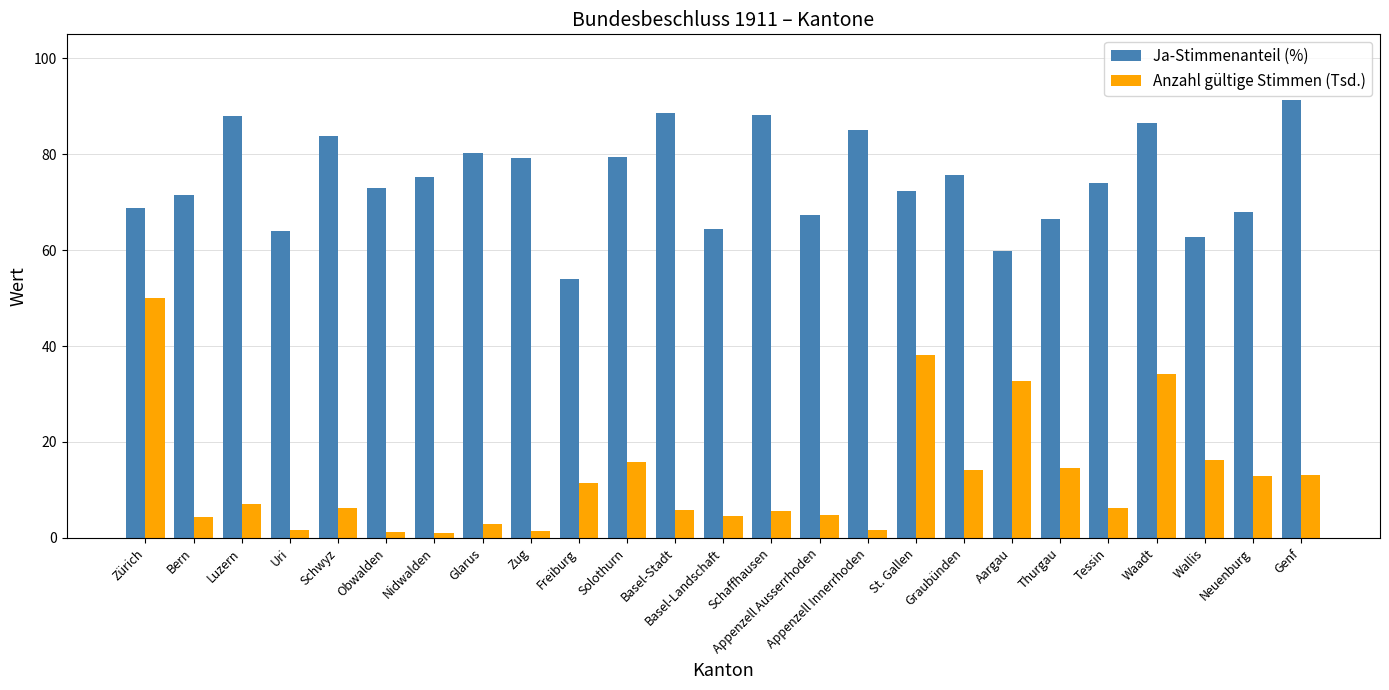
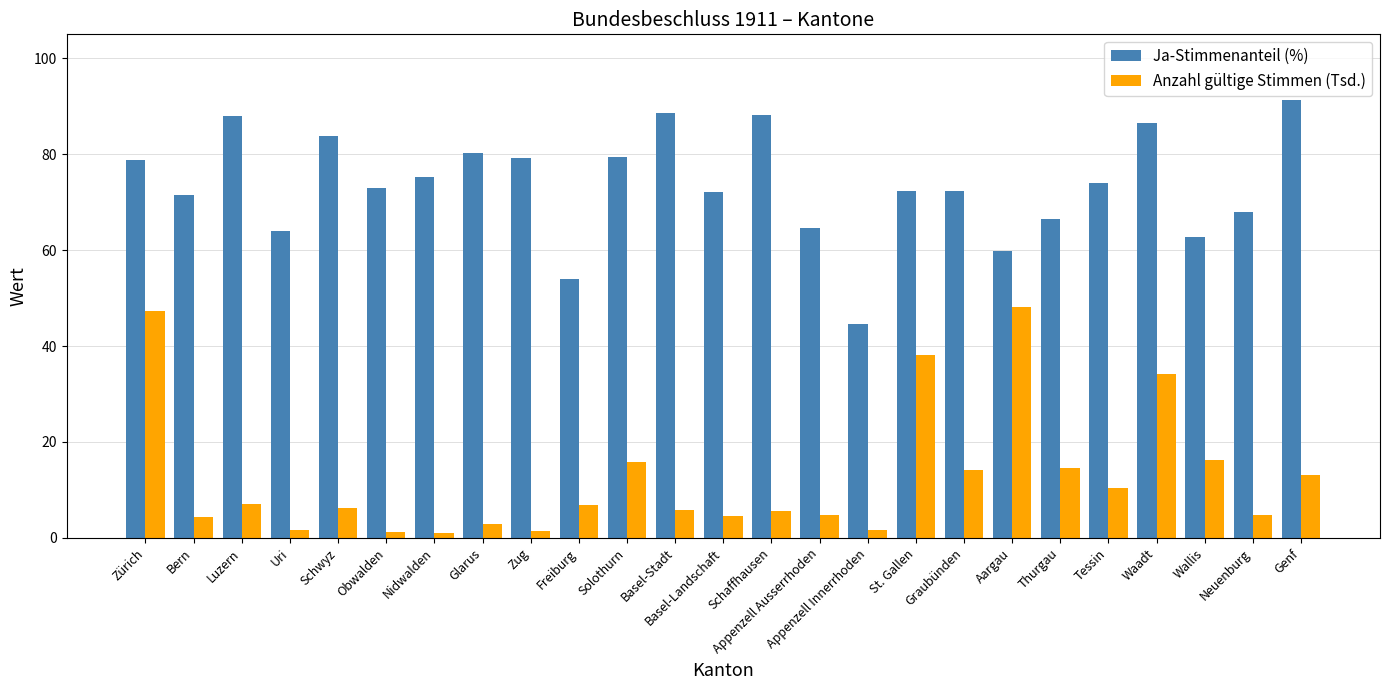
  {
    "Ja-Stimmenanteil (%)": {
-     "Zürich": 69,
+     "Zürich": 79,
      "Bern": 71,
      "Luzern": 88,
      "Uri": 64,
      "Schwyz": 84,
      "Obwalden": 73,
      "Nidwalden": 75,
      "Glarus": 80,
      "Zug": 79,
      "Freiburg": 54,
      "Solothurn": 79,
      "Basel-Stadt": 89,
-     "Basel-Landschaft": 64,
+     "Basel-Landschaft": 72,
      "Schaffhausen": 88,
-     "Appenzell Ausserrhoden": 67,
-     "Appenzell Innerrhoden": 85,
+     "Appenzell Ausserrhoden": 65,
+     "Appenzell Innerrhoden": 45,
      "St. Gallen": 72,
-     "Graubünden": 76,
+     "Graubünden": 72,
      "Aargau": 60,
      "Thurgau": 67,
      "Tessin": 74,
      "Waadt": 86,
      "Wallis": 63,
      "Neuenburg": 68,
      "Genf": 91
    },
    "Anzahl gültige Stimmen (Tsd.)": {
-     "Zürich": 50,
+     "Zürich": 47,
      "Bern": 4,
      "Luzern": 7,
      "Uri": 2,
      "Schwyz": 6,
      "Obwalden": 1,
      "Nidwalden": 1,
      "Glarus": 3,
      "Zug": 1,
-     "Freiburg": 12,
+     "Freiburg": 7,
      "Solothurn": 16,
      "Basel-Stadt": 6,
      "Basel-Landschaft": 5,
      "Schaffhausen": 6,
      "Appenzell Ausserrhoden": 5,
      "Appenzell Innerrhoden": 2,
      "St. Gallen": 38,
      "Graubünden": 14,
-     "Aargau": 33,
+     "Aargau": 48,
      "Thurgau": 15,
-     "Tessin": 6,
+     "Tessin": 10,
      "Waadt": 34,
      "Wallis": 16,
-     "Neuenburg": 13,
+     "Neuenburg": 5,
      "Genf": 13
    }
  }
